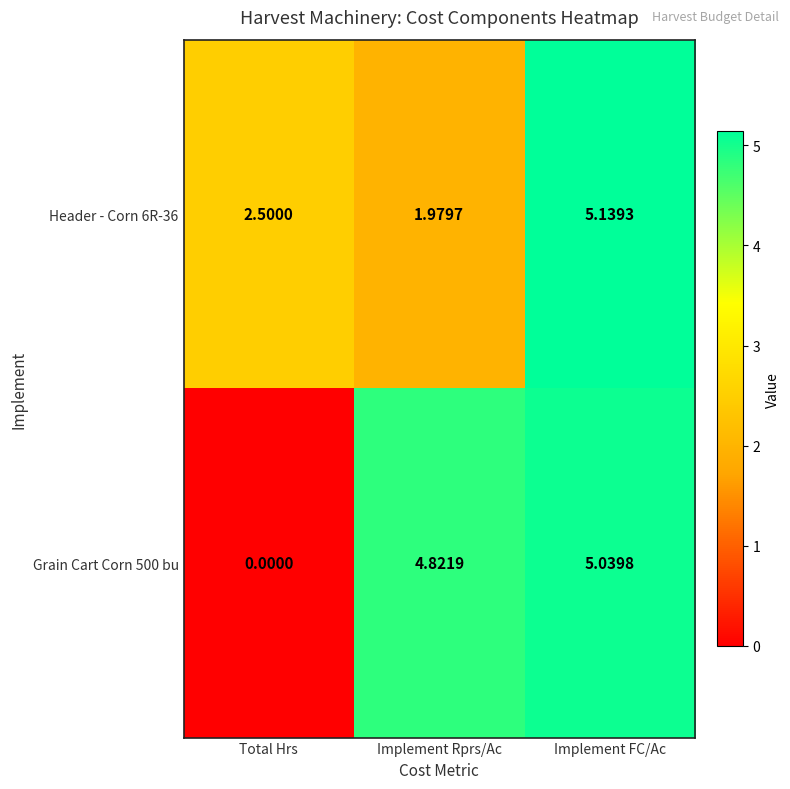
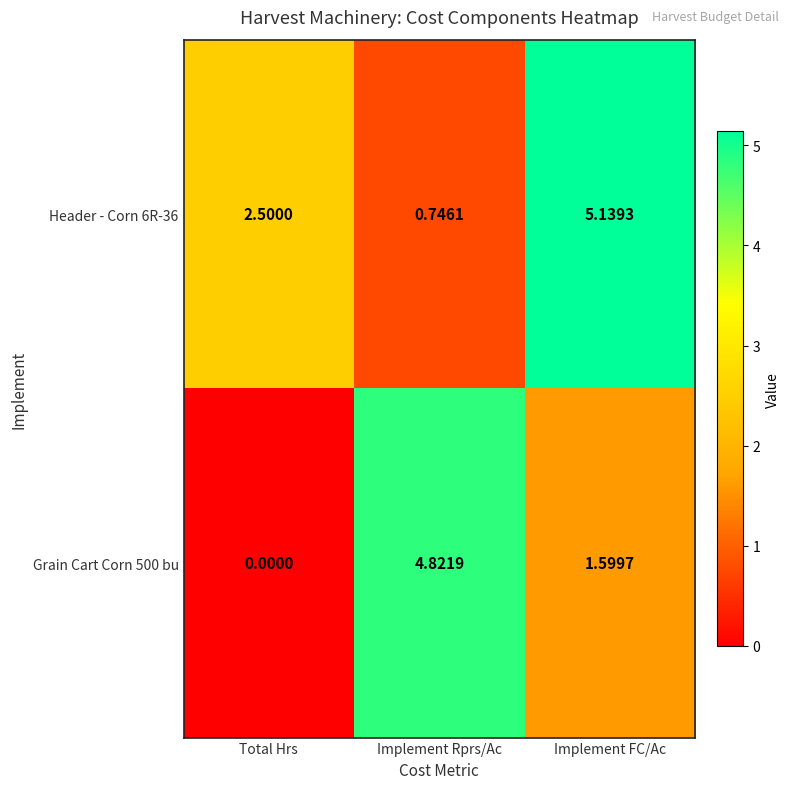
  {
    "Header - Corn 6R-36": {
      "Total Hrs": 2.5000,
-     "Implement Rprs/Ac": 1.9797,
+     "Implement Rprs/Ac": 0.7461,
      "Implement FC/Ac": 5.1393
    },
    "Grain Cart Corn 500 bu": {
      "Total Hrs": 0.0000,
      "Implement Rprs/Ac": 4.8219,
-     "Implement FC/Ac": 5.0398
+     "Implement FC/Ac": 1.5997
    }
  }
